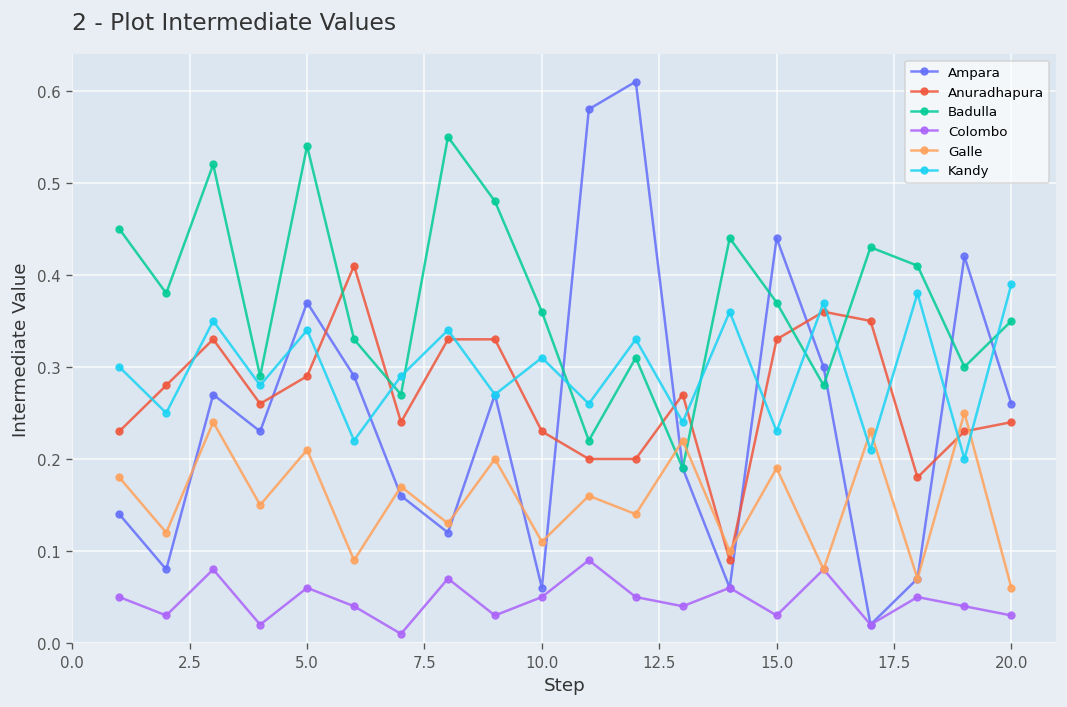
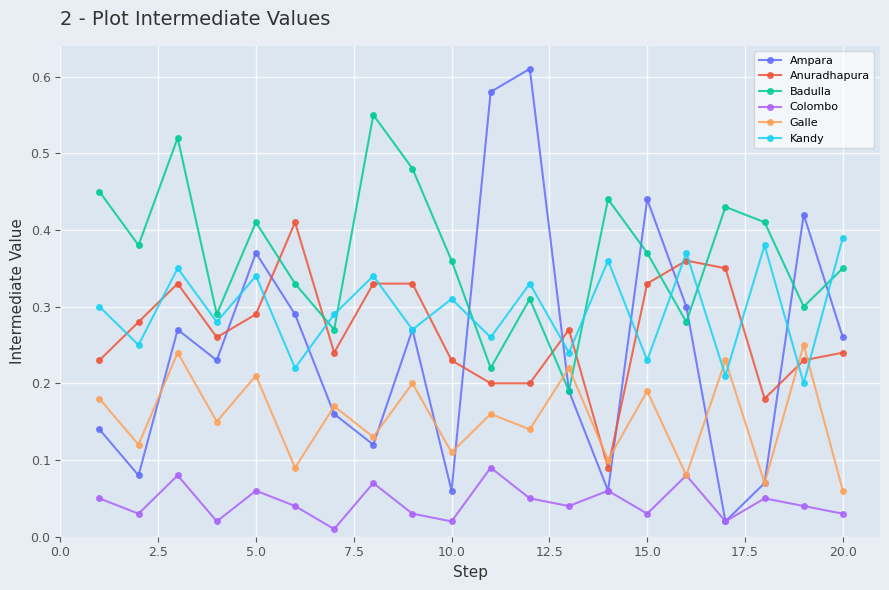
  {
    "Ampara": {
      "5.0": 0.37,
      "10.0": 0.06,
      "15.0": 0.44,
      "20.0": 0.26
    },
    "Anuradhapura": {
      "5.0": 0.29,
      "10.0": 0.23,
      "15.0": 0.33,
      "20.0": 0.24
    },
    "Badulla": {
-     "5.0": 0.54,
+     "5.0": 0.41,
      "10.0": 0.36,
      "15.0": 0.37,
      "20.0": 0.35
    },
    "Colombo": {
      "5.0": 0.06,
-     "10.0": 0.05,
+     "10.0": 0.02,
      "15.0": 0.03,
      "20.0": 0.03
    },
    "Galle": {
      "5.0": 0.21,
      "10.0": 0.11,
      "15.0": 0.19,
      "20.0": 0.06
    },
    "Kandy": {
      "5.0": 0.34,
      "10.0": 0.31,
      "15.0": 0.23,
      "20.0": 0.39
    }
  }
